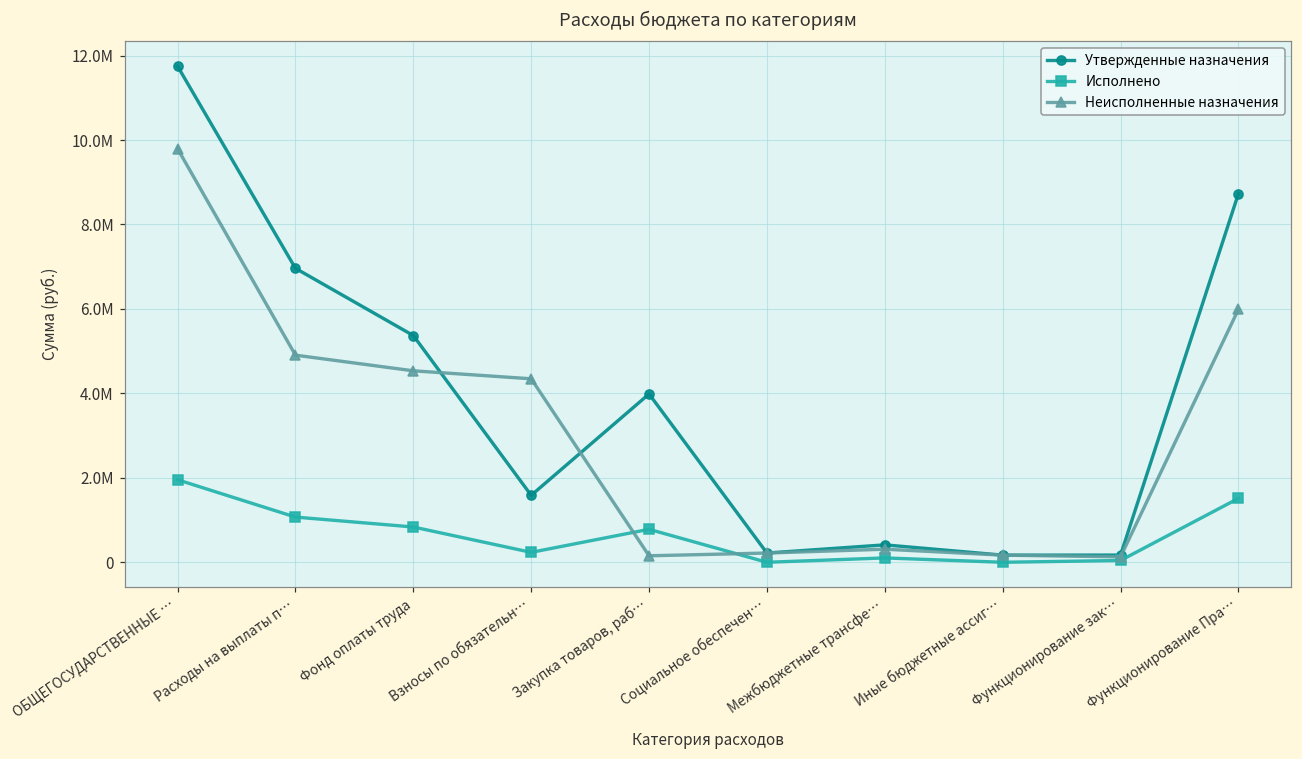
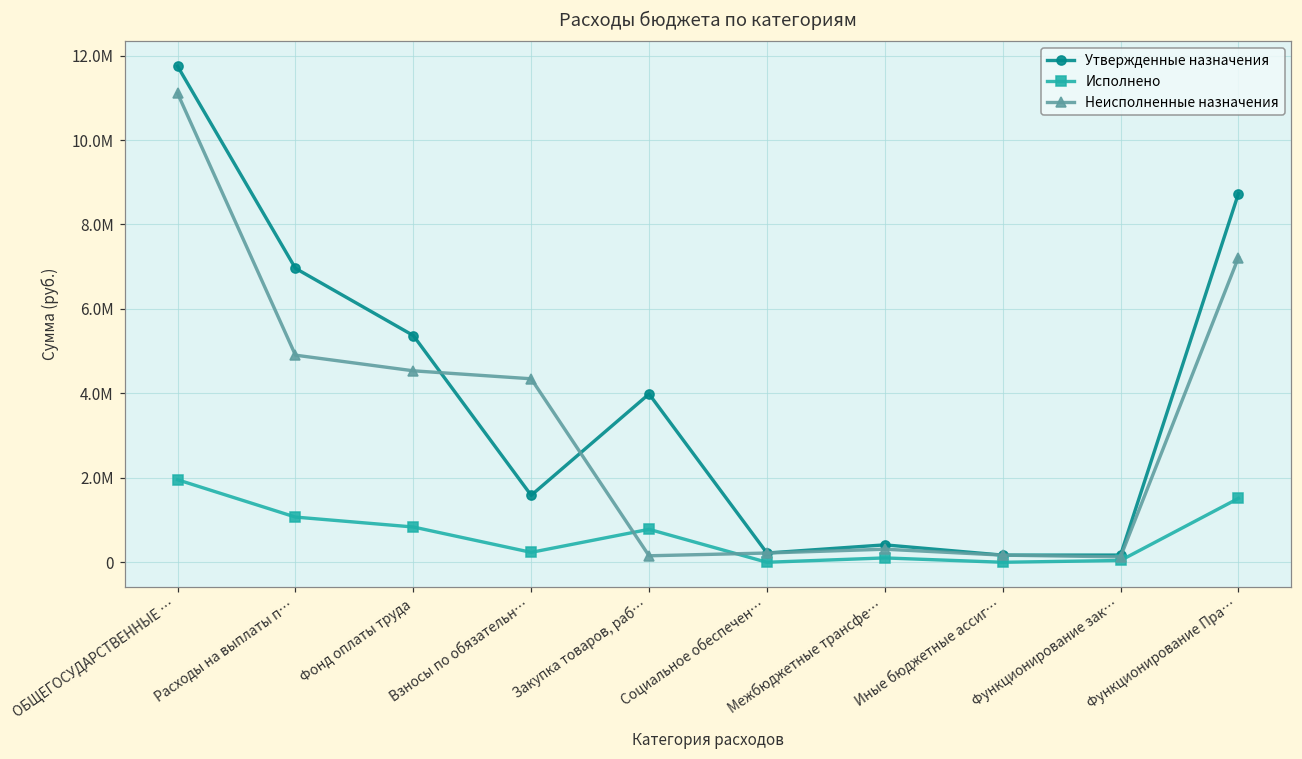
  {
    "Неисполненные назначения": {
-     "ОБЩЕГОСУДАРСТВЕННЫЕ …": 9800000,
+     "ОБЩЕГОСУДАРСТВЕННЫЕ …": 11100000,
      "Расходы на выплаты п…": 4900000,
      "Фонд оплаты труда": 4500000,
      "Взносы по обязательн…": 4300000,
      "Закупка товаров, раб…": 200000,
      "Межбюджетные трансфе…": 300000,
-     "Функционирование Пра…": 6000000
+     "Функционирование Пра…": 7200000
    }
  }
